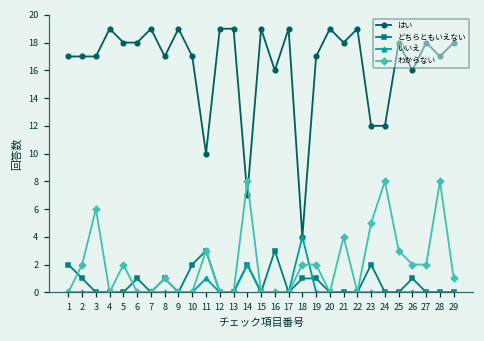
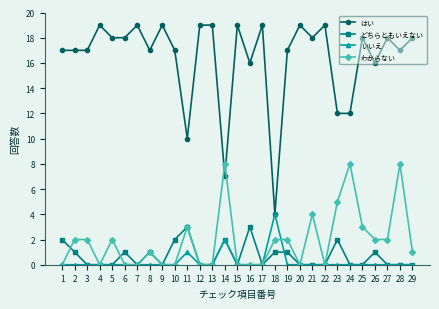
  {
    "わからない": {
      "2": 2,
-     "3": 6,
+     "3": 2,
      "5": 2,
      "14": 8,
      "18": 2,
      "19": 2,
      "21": 4,
      "23": 5,
      "24": 8,
      "25": 3,
      "26": 2,
      "27": 2,
      "28": 8,
      "29": 1
    }
  }
